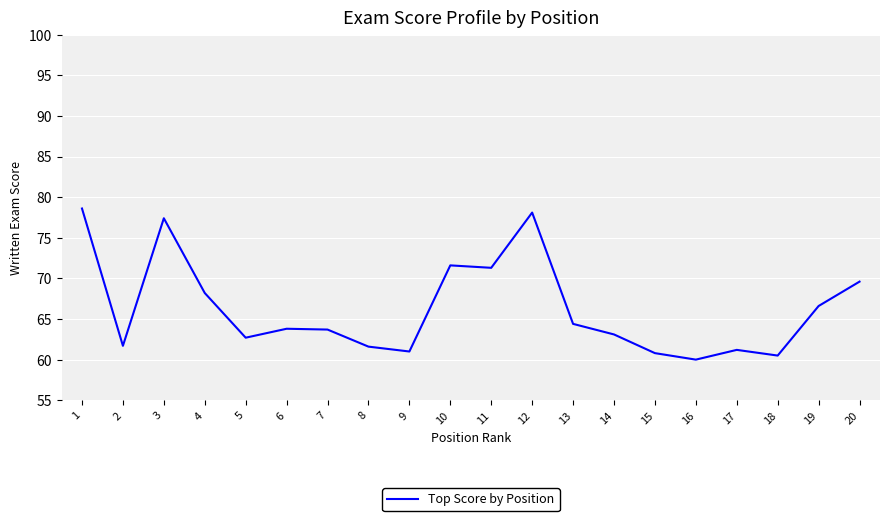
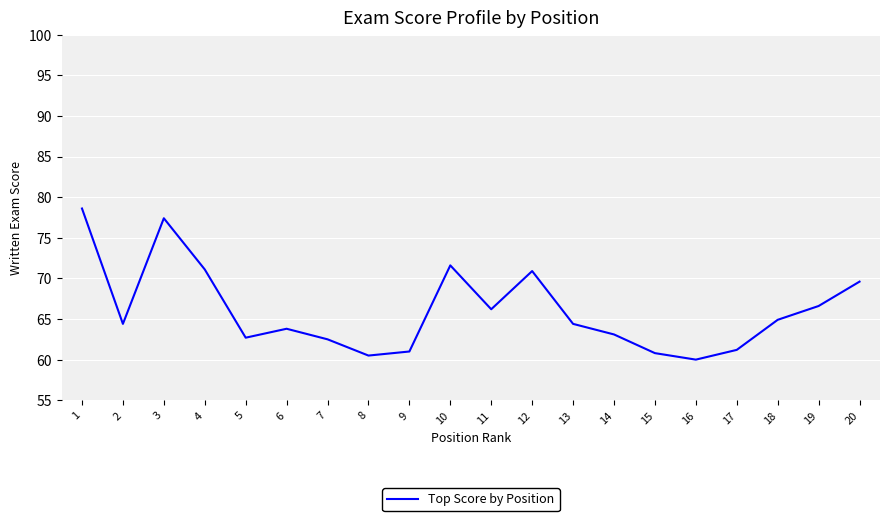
  {
    "1": 79,
-   "2": 62,
+   "2": 64,
    "3": 77,
-   "4": 68,
+   "4": 71,
    "5": 63,
    "6": 64,
-   "7": 64,
-   "8": 62,
+   "7": 63,
+   "8": 61,
    "9": 61,
    "10": 72,
-   "11": 71,
-   "12": 78,
+   "11": 66,
+   "12": 71,
    "13": 64,
    "14": 63,
    "15": 61,
    "16": 60,
    "17": 61,
-   "18": 61,
+   "18": 65,
    "19": 67,
    "20": 70
  }
